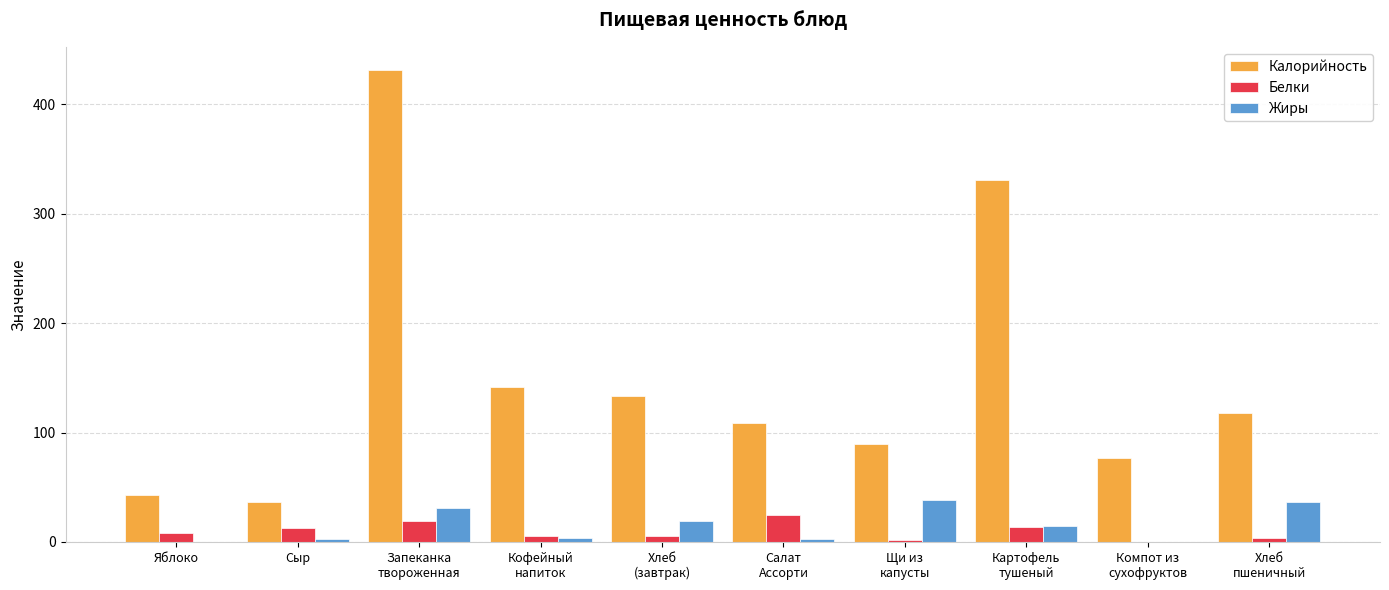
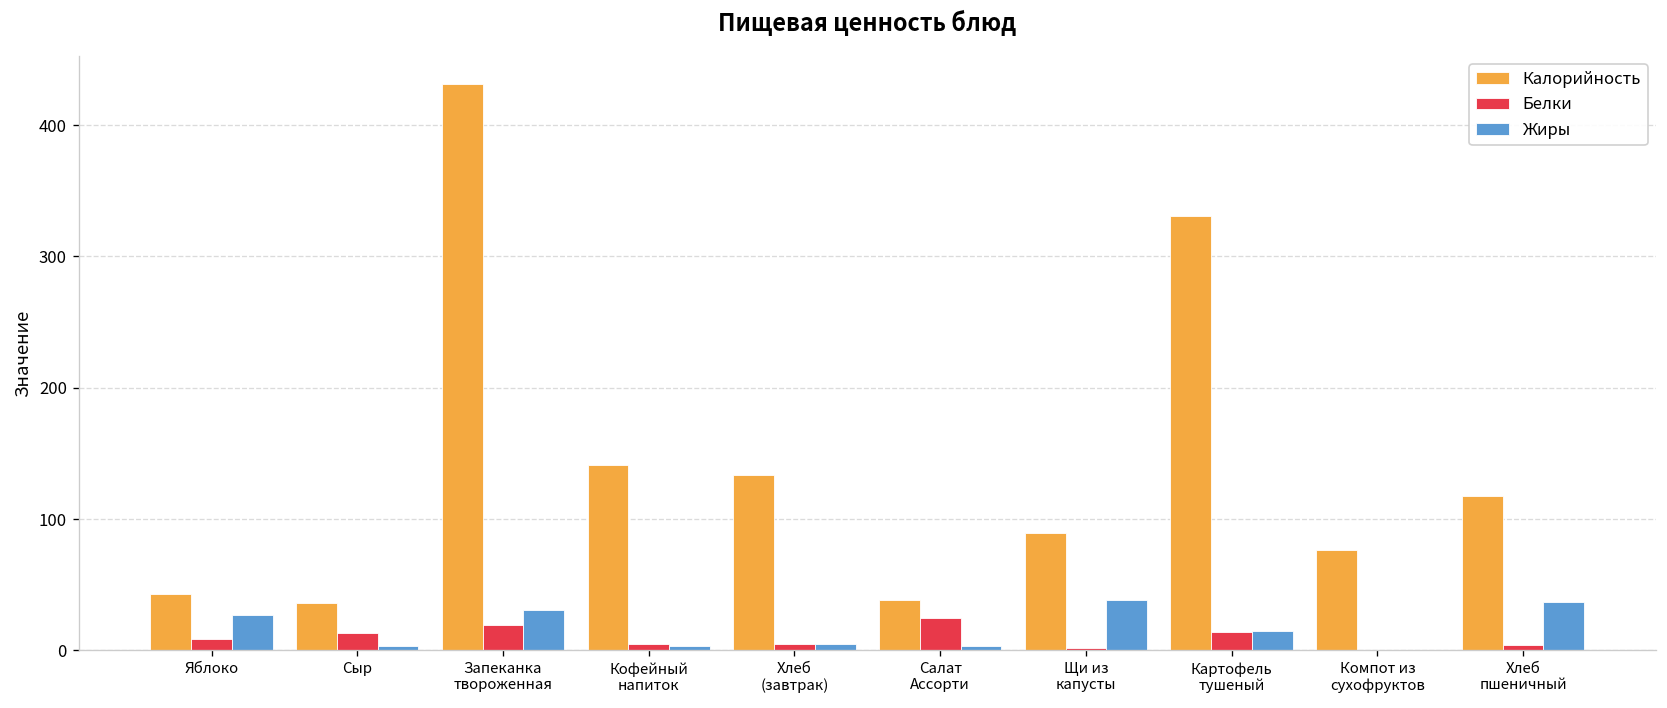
  {
    "Калорийность": {
      "Яблоко": 43,
      "Сыр": 36,
      "Запеканка твороженная": 431,
      "Кофейный напиток": 141,
      "Хлеб (завтрак)": 133,
-     "Салат Ассорти": 108,
+     "Салат Ассорти": 39,
      "Щи из капусты": 90,
      "Картофель тушеный": 331,
      "Компот из сухофруктов": 77,
      "Хлеб пшеничный": 118
    },
    "Белки": {
      "Яблоко": 9,
      "Сыр": 13,
      "Запеканка твороженная": 19,
      "Кофейный напиток": 5,
      "Хлеб (завтрак)": 5,
      "Салат Ассорти": 25,
      "Картофель тушеный": 14,
      "Хлеб пшеничный": 4
    },
    "Жиры": {
-     "Яблоко": 0,
+     "Яблоко": 27,
      "Сыр": 3,
      "Запеканка твороженная": 31,
      "Кофейный напиток": 3,
-     "Хлеб (завтрак)": 19,
+     "Хлеб (завтрак)": 5,
      "Салат Ассорти": 3,
      "Щи из капусты": 38,
      "Картофель тушеный": 15,
      "Компот из сухофруктов": 0,
      "Хлеб пшеничный": 37
    }
  }
